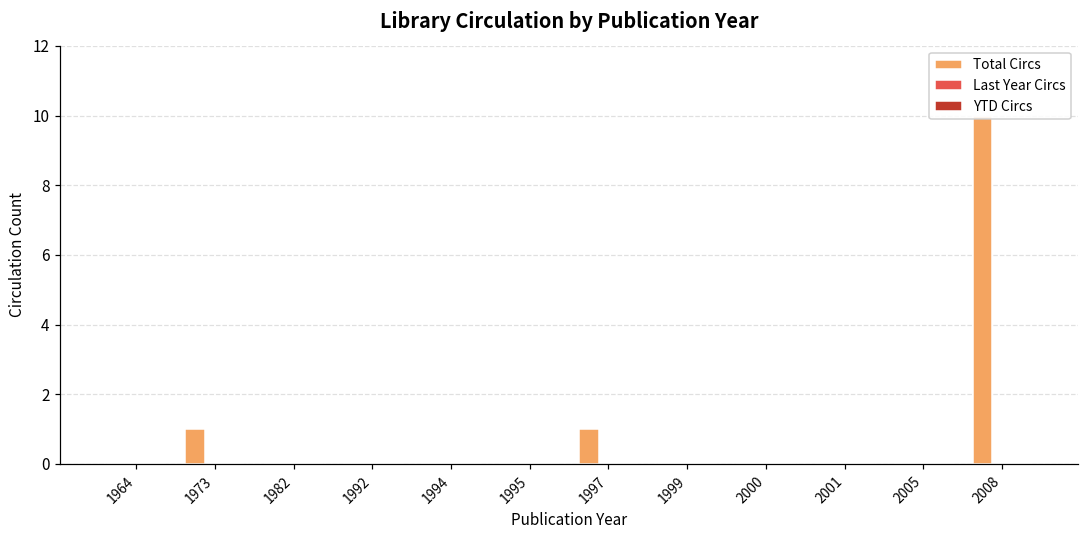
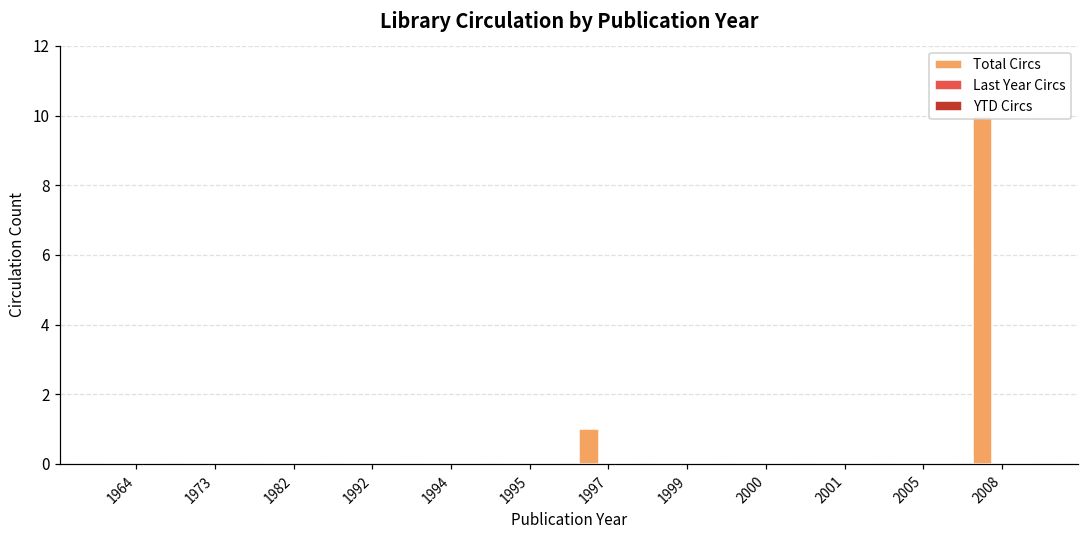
  {
    "Total Circs": {
      "1964": 0,
-     "1973": 1,
+     "1973": 0,
      "1982": 0,
      "1992": 0,
      "1994": 0,
      "1995": 0,
      "1997": 1,
      "1999": 0,
      "2000": 0,
      "2001": 0,
      "2005": 0
    },
    "Last Year Circs": {
      "1964": 0,
      "1973": 0,
      "1982": 0,
      "1992": 0,
      "1994": 0,
      "1995": 0,
      "1997": 0,
      "1999": 0,
      "2000": 0,
      "2001": 0,
      "2005": 0,
      "2008": 0
    },
    "YTD Circs": {
      "1964": 0,
      "1973": 0,
      "1982": 0,
      "1992": 0,
      "1994": 0,
      "1995": 0,
      "1997": 0,
      "1999": 0,
      "2000": 0,
      "2001": 0,
      "2005": 0,
      "2008": 0
    }
  }
